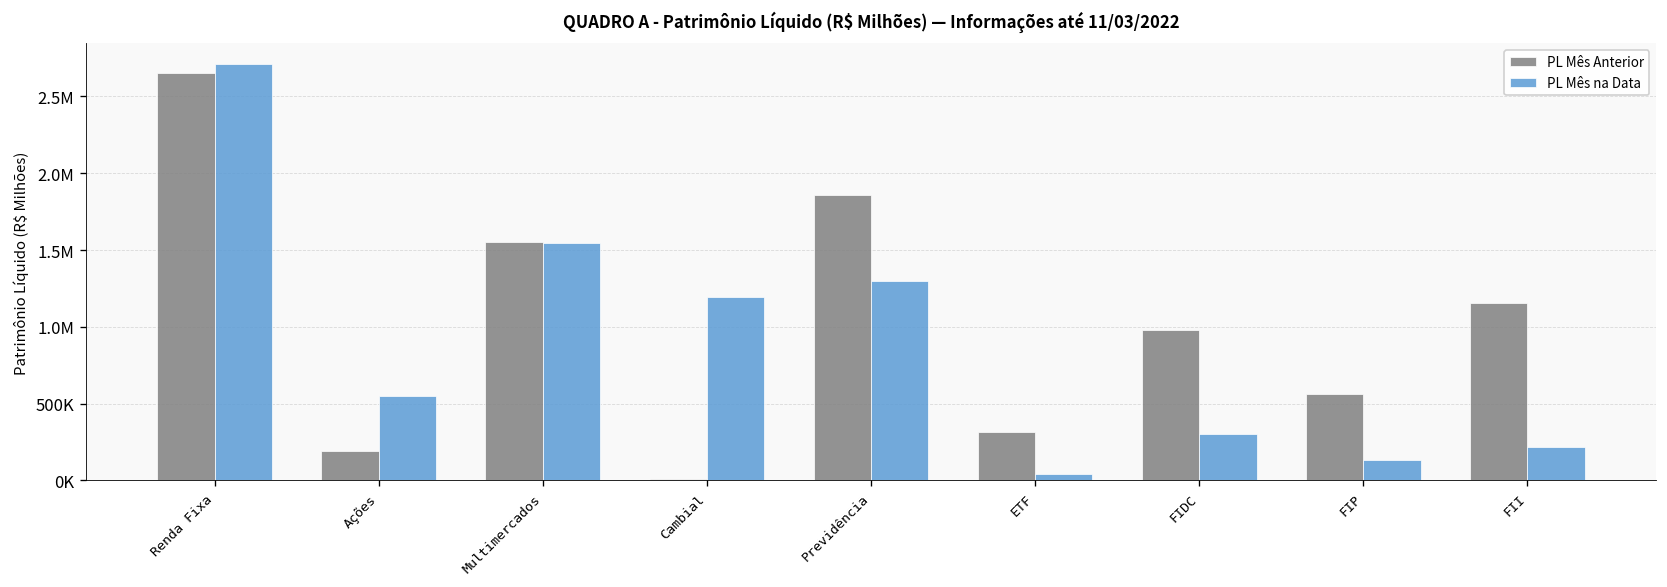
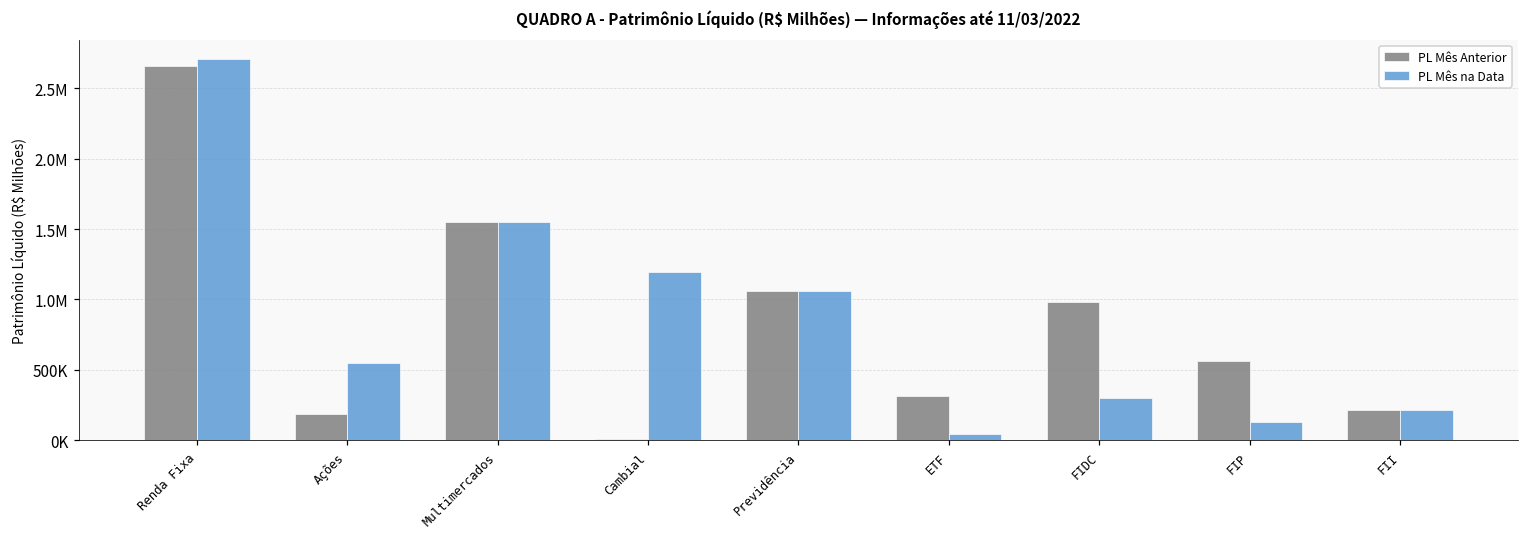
  {
    "PL Mês Anterior": {
      "Renda Fixa": 2660000,
      "Ações": 190000,
      "Multimercados": 1550000,
-     "Previdência": 1860000,
+     "Previdência": 1060000,
      "ETF": 320000,
      "FIDC": 980000,
      "FIP": 560000,
-     "FII": 1150000
+     "FII": 220000
    },
    "PL Mês na Data": {
      "Renda Fixa": 2710000,
      "Ações": 550000,
      "Multimercados": 1550000,
      "Cambial": 1190000,
-     "Previdência": 1300000,
+     "Previdência": 1060000,
      "ETF": 40000,
      "FIDC": 300000,
      "FIP": 130000,
      "FII": 220000
    }
  }
